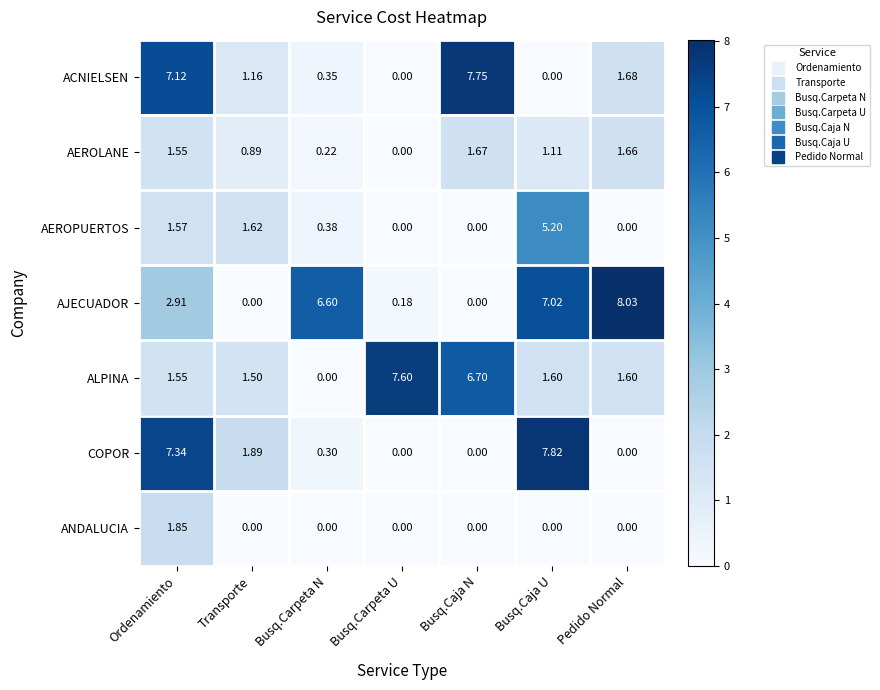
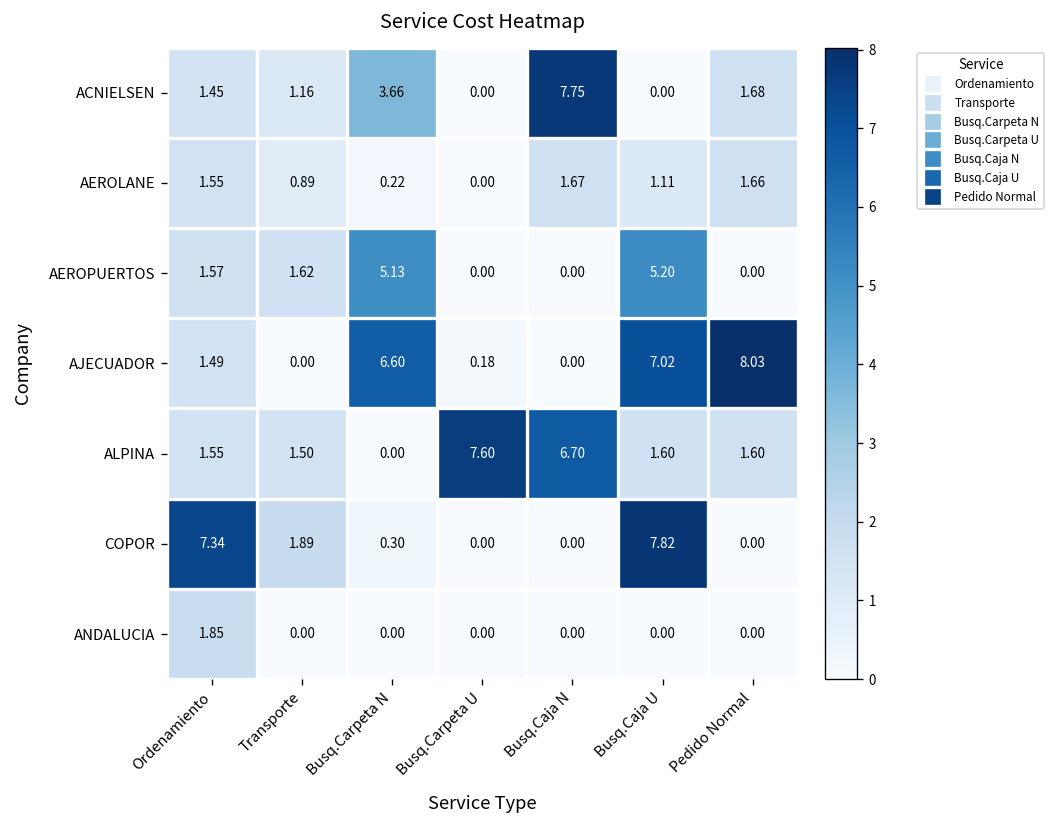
  {
    "ACNIELSEN": {
-     "Ordenamiento": 7.12,
+     "Ordenamiento": 1.45,
      "Transporte": 1.16,
-     "Busq.Carpeta N": 0.35,
+     "Busq.Carpeta N": 3.66,
      "Busq.Carpeta U": 0.00,
      "Busq.Caja N": 7.75,
      "Busq.Caja U": 0.00,
      "Pedido Normal": 1.68
    },
    "AEROLANE": {
      "Ordenamiento": 1.55,
      "Transporte": 0.89,
      "Busq.Carpeta N": 0.22,
      "Busq.Carpeta U": 0.00,
      "Busq.Caja N": 1.67,
      "Busq.Caja U": 1.11,
      "Pedido Normal": 1.66
    },
    "AEROPUERTOS": {
      "Ordenamiento": 1.57,
      "Transporte": 1.62,
-     "Busq.Carpeta N": 0.38,
+     "Busq.Carpeta N": 5.13,
      "Busq.Carpeta U": 0.00,
      "Busq.Caja N": 0.00,
      "Busq.Caja U": 5.20,
      "Pedido Normal": 0.00
    },
    "AJECUADOR": {
-     "Ordenamiento": 2.91,
+     "Ordenamiento": 1.49,
      "Transporte": 0.00,
      "Busq.Carpeta N": 6.60,
      "Busq.Carpeta U": 0.18,
      "Busq.Caja N": 0.00,
      "Busq.Caja U": 7.02,
      "Pedido Normal": 8.03
    },
    "ALPINA": {
      "Ordenamiento": 1.55,
      "Transporte": 1.50,
      "Busq.Carpeta N": 0.00,
      "Busq.Carpeta U": 7.60,
      "Busq.Caja N": 6.70,
      "Busq.Caja U": 1.60,
      "Pedido Normal": 1.60
    },
    "COPOR": {
      "Ordenamiento": 7.34,
      "Transporte": 1.89,
      "Busq.Carpeta N": 0.30,
      "Busq.Carpeta U": 0.00,
      "Busq.Caja N": 0.00,
      "Busq.Caja U": 7.82,
      "Pedido Normal": 0.00
    },
    "ANDALUCIA": {
      "Ordenamiento": 1.85,
      "Transporte": 0.00,
      "Busq.Carpeta N": 0.00,
      "Busq.Carpeta U": 0.00,
      "Busq.Caja N": 0.00,
      "Busq.Caja U": 0.00,
      "Pedido Normal": 0.00
    }
  }
